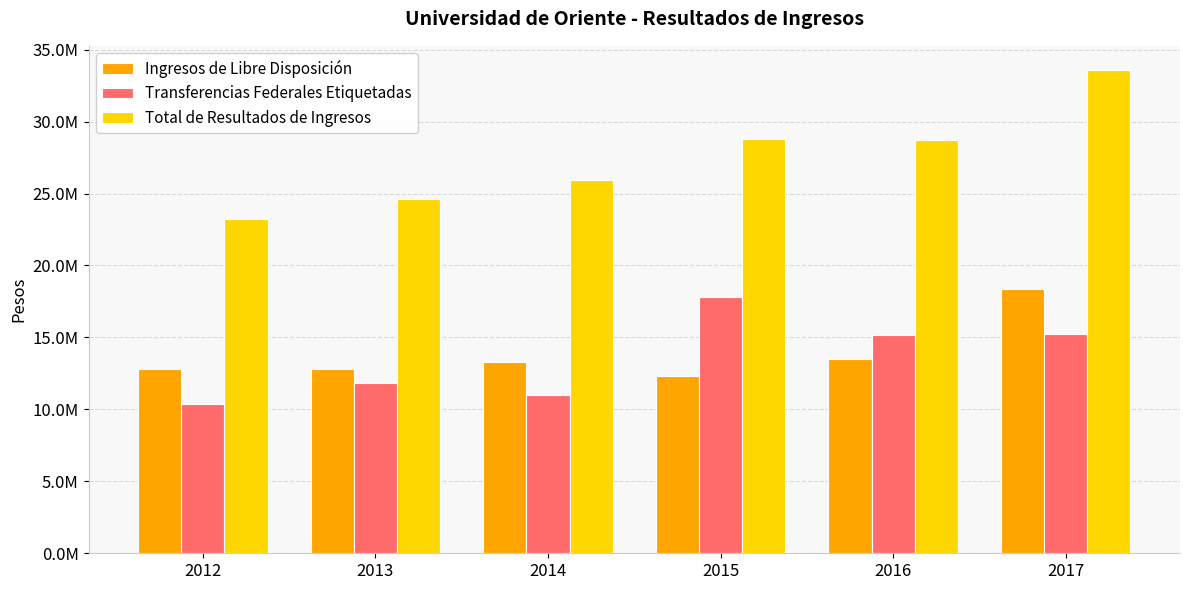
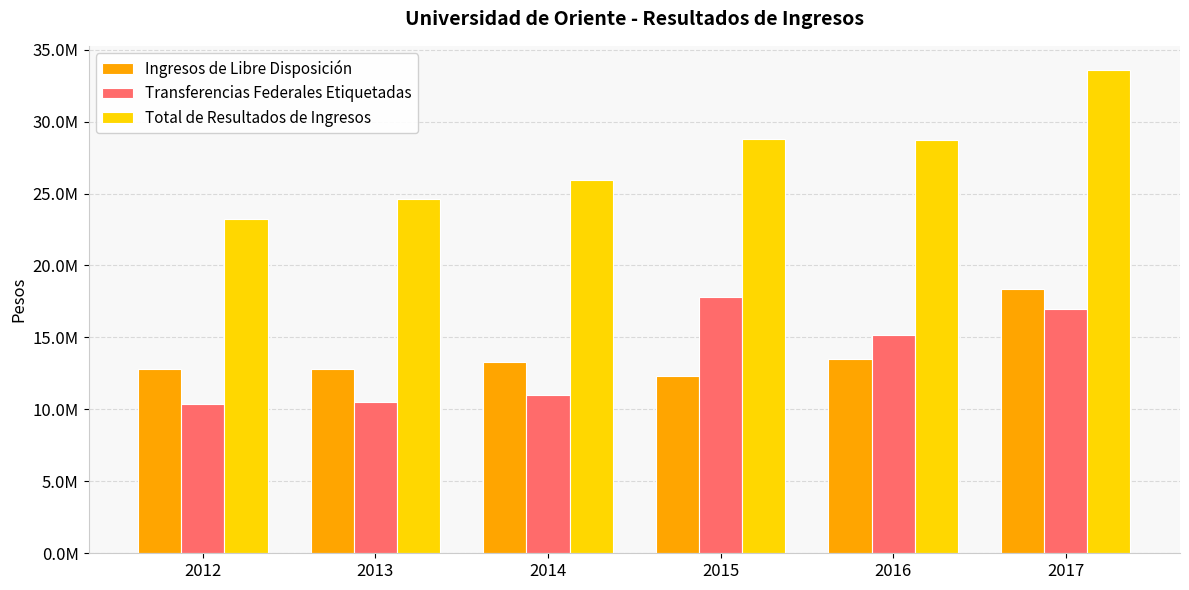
  {
    "Transferencias Federales Etiquetadas": {
      "2012": 10400000,
-     "2013": 11800000,
+     "2013": 10500000,
      "2014": 11000000,
      "2015": 17800000,
      "2016": 15200000,
-     "2017": 15200000
+     "2017": 17000000
    }
  }
